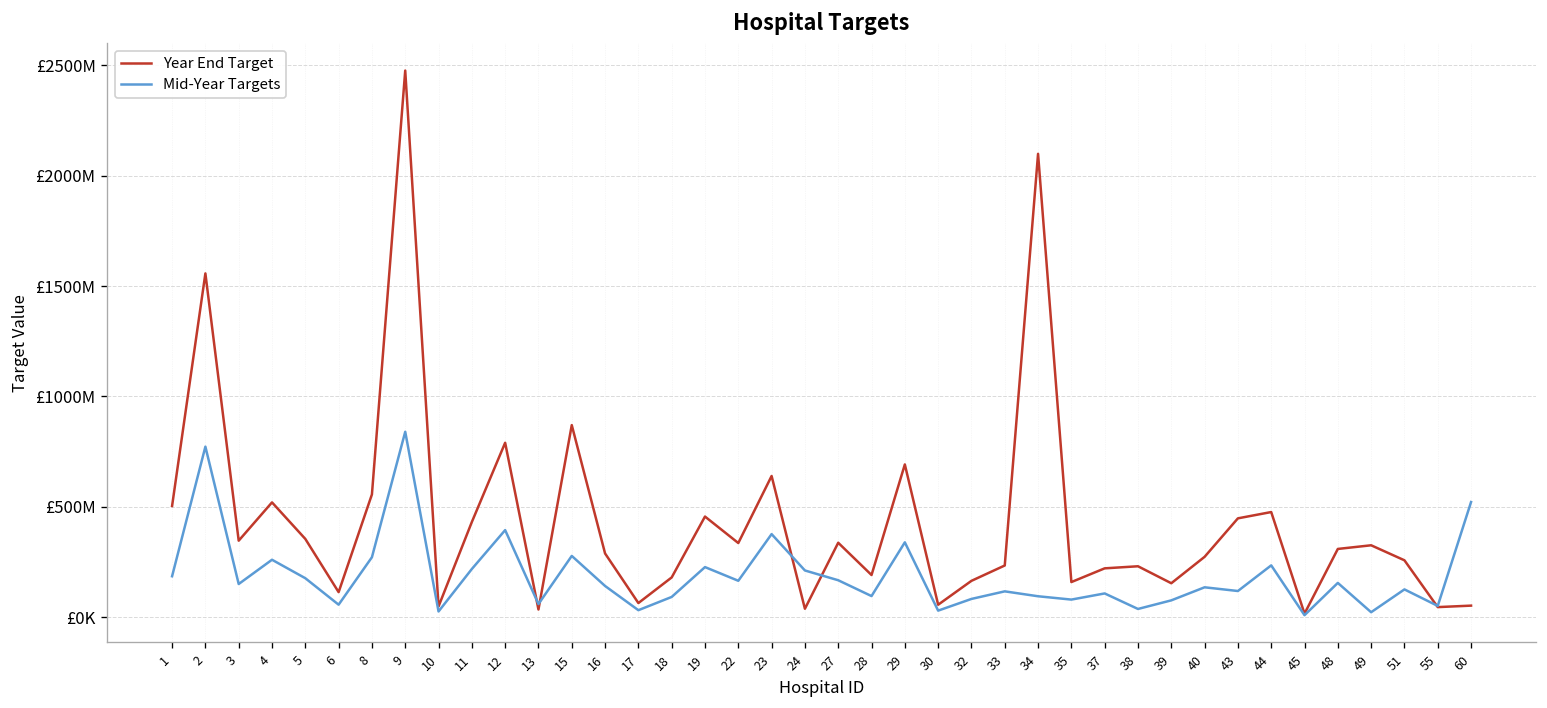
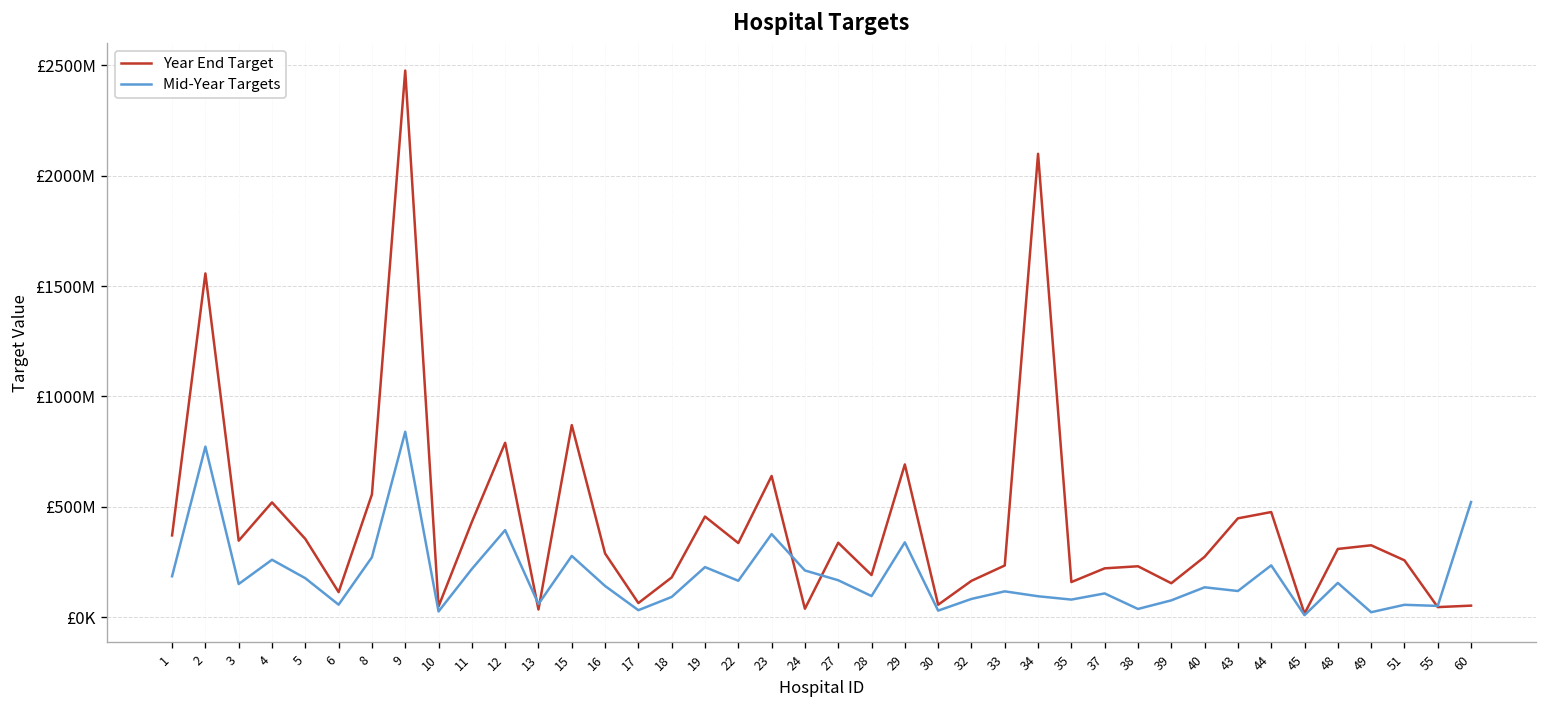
  {
    "Year End Target": {
-     "1": "£500000000",
+     "1": "£370000000",
      "2": "£1560000000",
      "3": "£350000000",
      "4": "£520000000",
      "5": "£350000000",
      "6": "£110000000",
      "8": "£560000000",
      "9": "£2480000000",
      "10": "£50000000",
      "11": "£430000000",
      "12": "£790000000",
      "13": "£30000000",
      "15": "£870000000",
      "16": "£290000000",
      "17": "£60000000",
      "18": "£180000000",
      "19": "£460000000",
      "22": "£340000000",
      "23": "£640000000",
      "24": "£40000000",
      "27": "£340000000",
      "28": "£190000000",
      "29": "£690000000",
      "30": "£60000000",
      "32": "£160000000",
      "33": "£230000000",
      "34": "£2100000000",
      "35": "£160000000",
      "37": "£220000000",
      "38": "£230000000",
      "39": "£150000000",
      "40": "£270000000",
      "43": "£450000000",
      "44": "£480000000",
      "48": "£310000000",
      "49": "£330000000",
      "51": "£260000000",
      "60": "£50000000"
    },
    "Mid-Year Targets": {
      "1": "£190000000",
      "2": "£770000000",
      "3": "£150000000",
      "4": "£260000000",
      "5": "£180000000",
      "6": "£60000000",
      "8": "£270000000",
      "9": "£840000000",
      "10": "£30000000",
      "11": "£220000000",
      "12": "£390000000",
      "13": "£60000000",
      "15": "£280000000",
      "16": "£140000000",
      "17": "£30000000",
      "18": "£90000000",
      "19": "£230000000",
      "22": "£160000000",
      "23": "£380000000",
      "24": "£210000000",
      "27": "£170000000",
      "28": "£100000000",
      "29": "£340000000",
      "30": "£30000000",
      "32": "£80000000",
      "33": "£120000000",
      "34": "£90000000",
      "35": "£80000000",
      "37": "£110000000",
      "38": "£40000000",
      "39": "£80000000",
      "40": "£140000000",
      "43": "£120000000",
      "44": "£230000000",
      "48": "£150000000",
      "49": "£20000000",
-     "51": "£130000000",
+     "51": "£60000000",
      "60": "£520000000"
    }
  }
